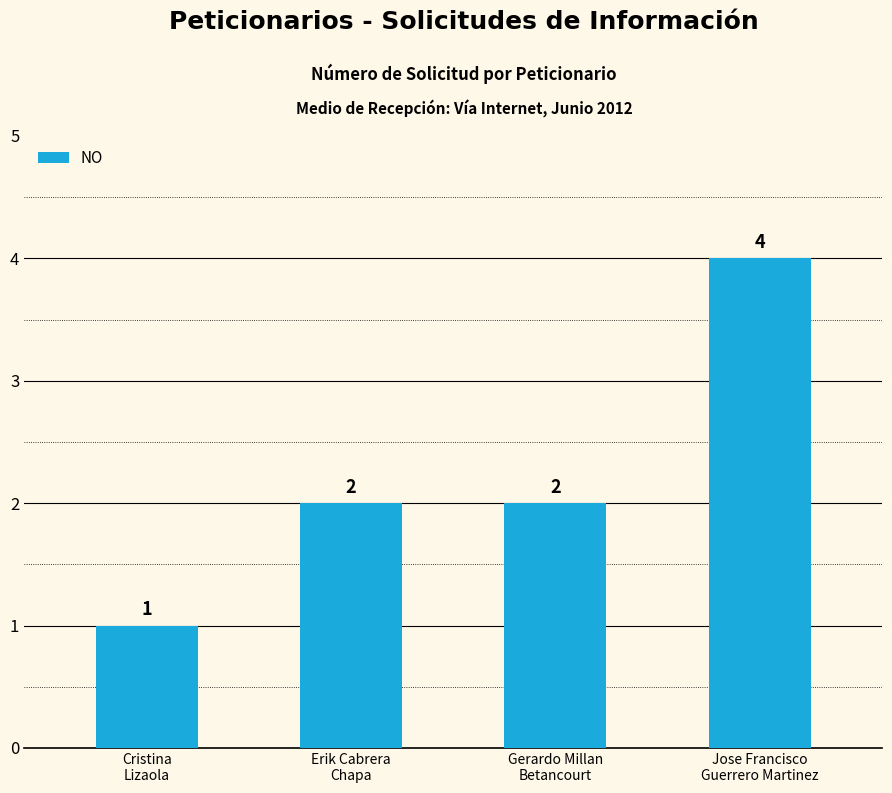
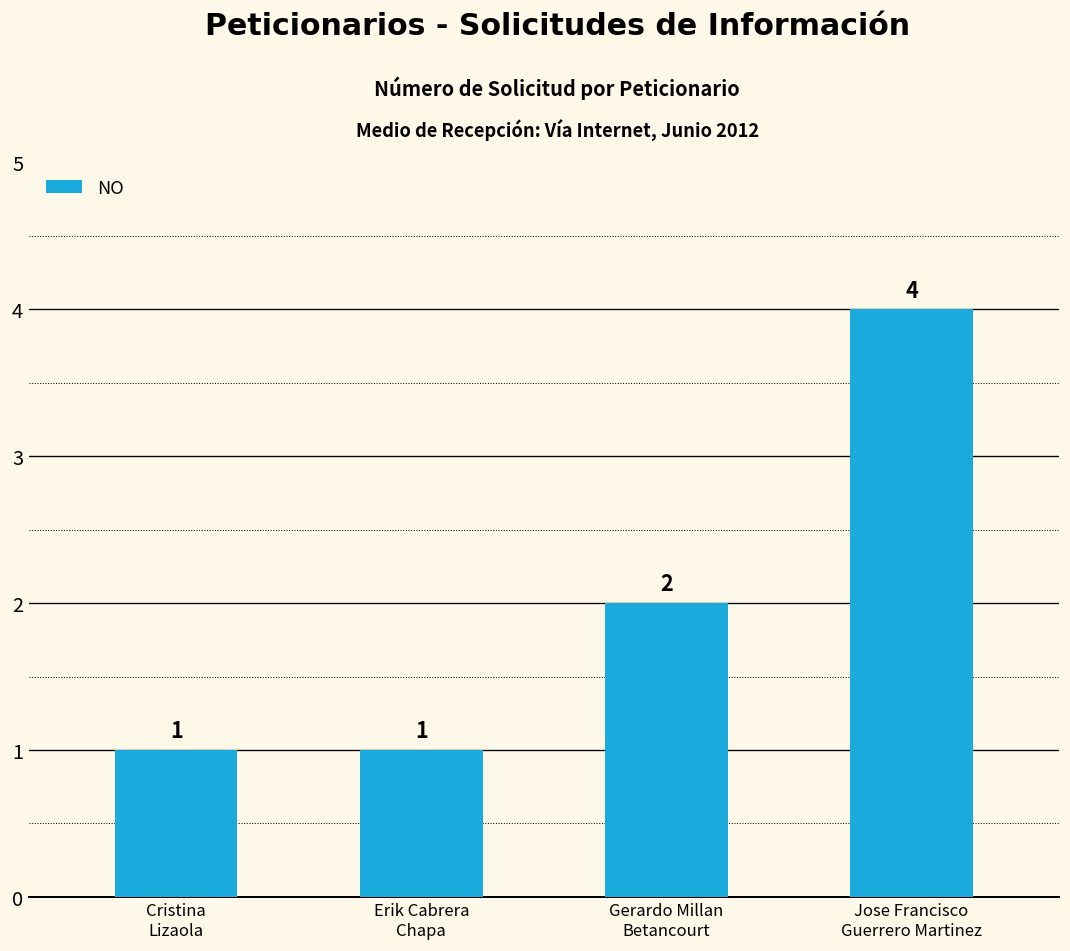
  {
    "Cristina Lizaola": 1,
-   "Erik Cabrera Chapa": 2,
+   "Erik Cabrera Chapa": 1,
    "Gerardo Millan Betancourt": 2,
    "Jose Francisco Guerrero Martinez": 4
  }
